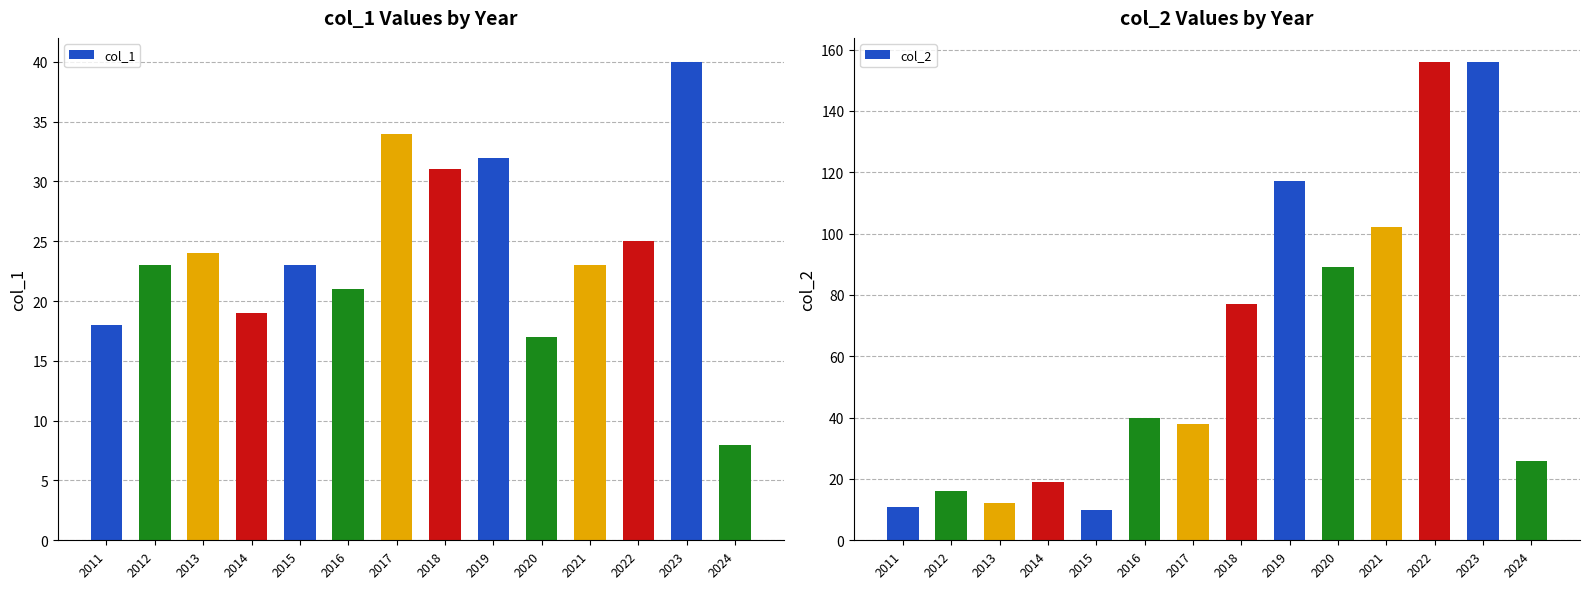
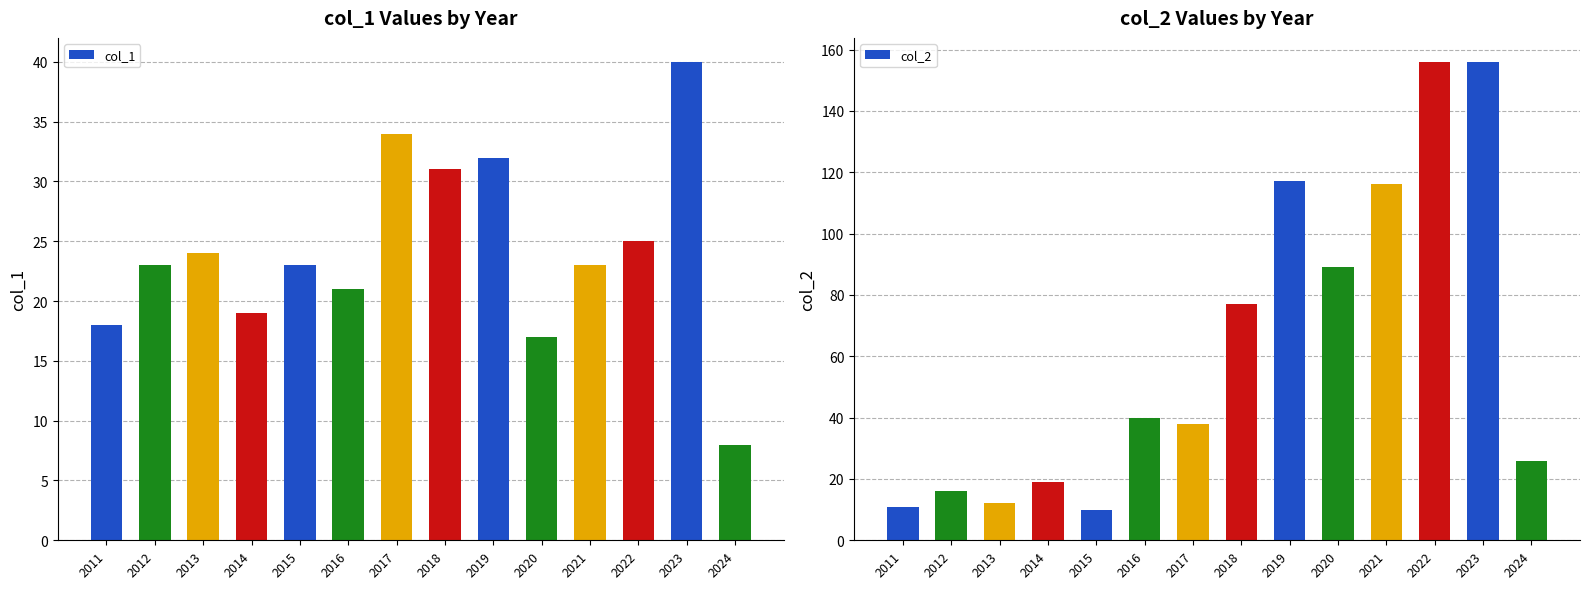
  {
    "col_1 Values by Year": {
      "2011": 18.0,
      "2012": 23.0,
      "2013": 24.0,
      "2014": 19.0,
      "2015": 23.0,
      "2016": 21.0,
      "2017": 34.0,
      "2018": 31.0,
      "2019": 32.0,
      "2020": 17.0,
      "2021": 23.0,
      "2022": 25.0,
      "2023": 40.0,
      "2024": 8.0
    },
    "col_2 Values by Year": {
      "2011": 11,
      "2012": 16,
      "2013": 12,
      "2014": 19,
      "2015": 10,
      "2016": 40,
      "2017": 38,
      "2018": 77,
      "2019": 117,
      "2020": 89,
-     "2021": 102,
+     "2021": 116,
      "2022": 156,
      "2023": 156,
      "2024": 26
    }
  }
